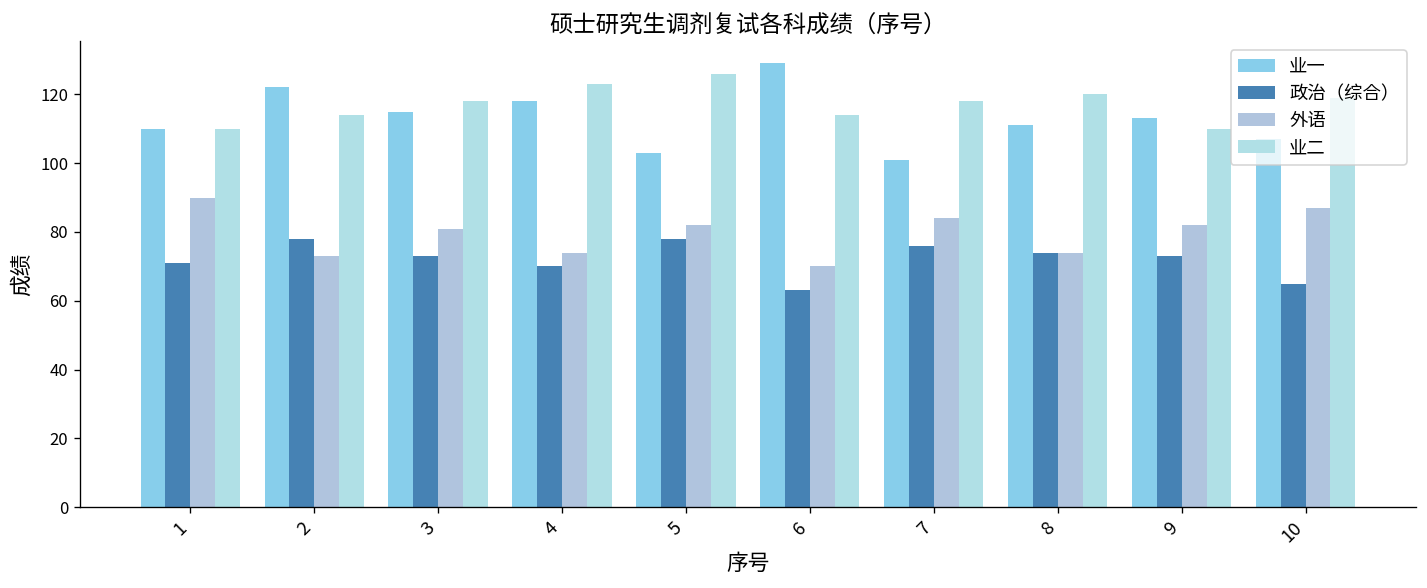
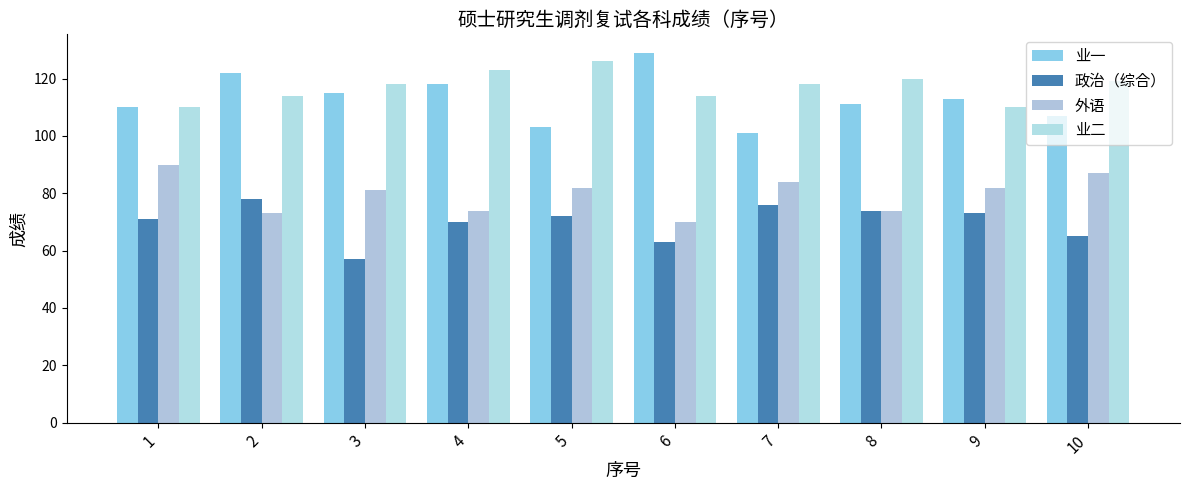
  {
    "政治（综合）": {
      "1": 71,
      "2": 78,
-     "3": 73,
+     "3": 57,
      "4": 70,
-     "5": 78,
+     "5": 72,
      "6": 63,
      "7": 76,
      "8": 74,
      "9": 73,
      "10": 65
    }
  }
